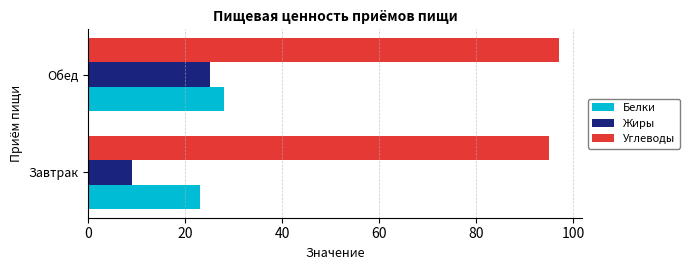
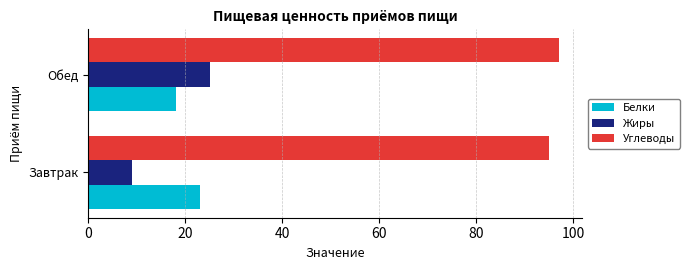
  {
    "Белки": {
-     "Обед": 28,
+     "Обед": 18,
      "Завтрак": 23
    },
    "Жиры": {
      "Обед": 25,
      "Завтрак": 9
    },
    "Углеводы": {
      "Обед": 97,
      "Завтрак": 95
    }
  }
